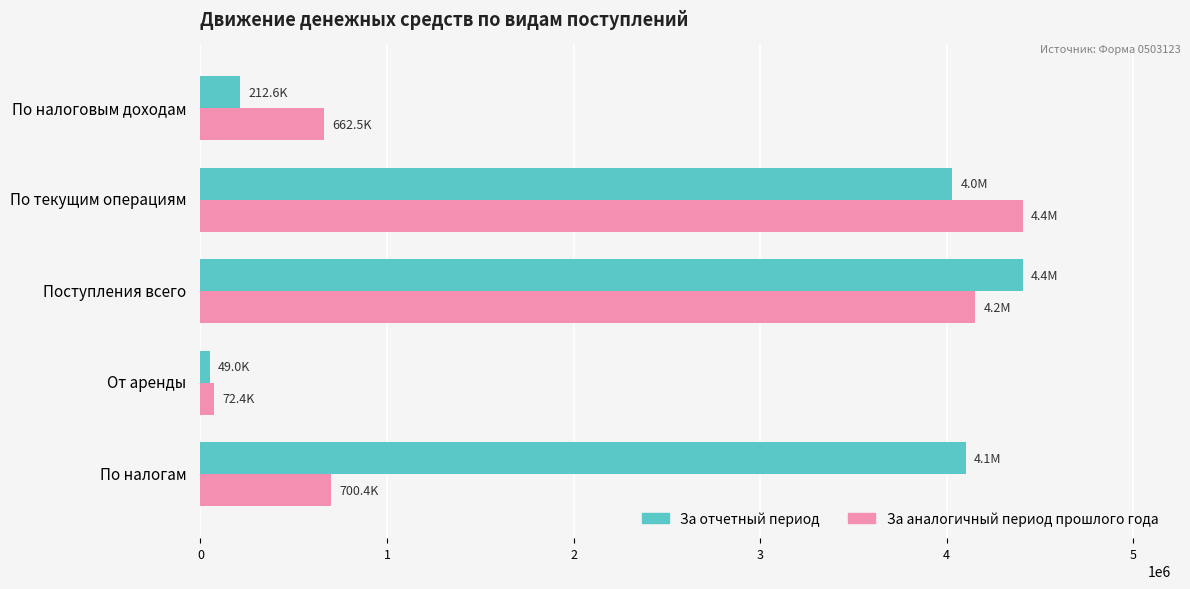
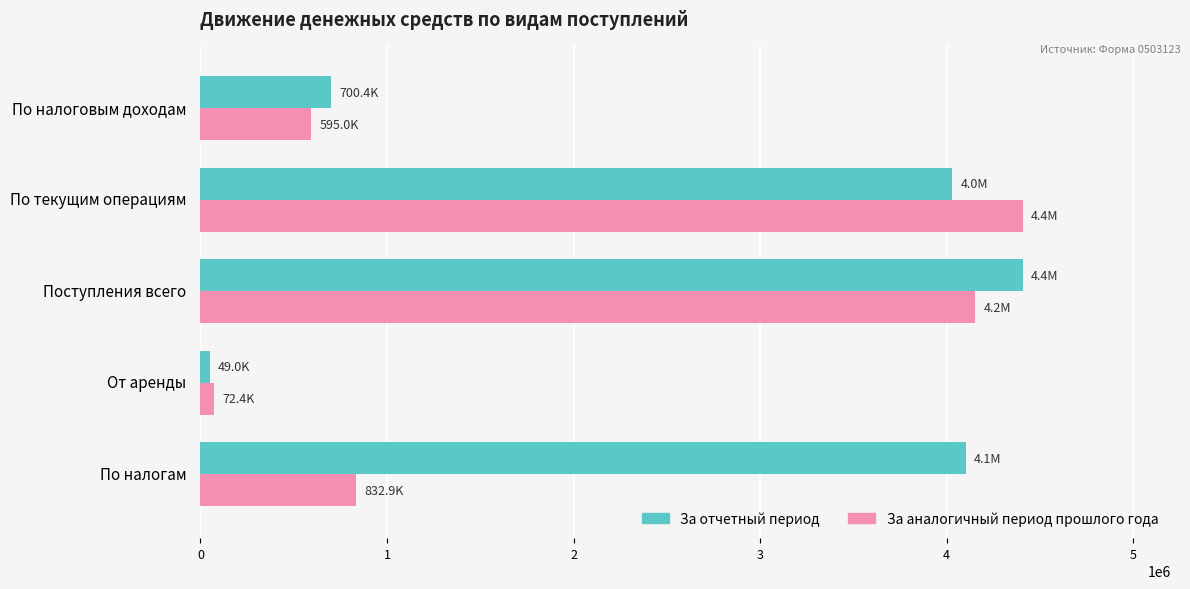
  {
    "За отчетный период": {
-     "По налоговым доходам": "212.6K",
+     "По налоговым доходам": "700.4K",
      "По текущим операциям": "4.0M",
      "Поступления всего": "4.4M",
      "От аренды": "49.0K",
      "По налогам": "4.1M"
    },
    "За аналогичный период прошлого года": {
-     "По налоговым доходам": "662.5K",
+     "По налоговым доходам": "595.0K",
      "По текущим операциям": "4.4M",
      "Поступления всего": "4.2M",
      "От аренды": "72.4K",
-     "По налогам": "700.4K"
+     "По налогам": "832.9K"
    }
  }
